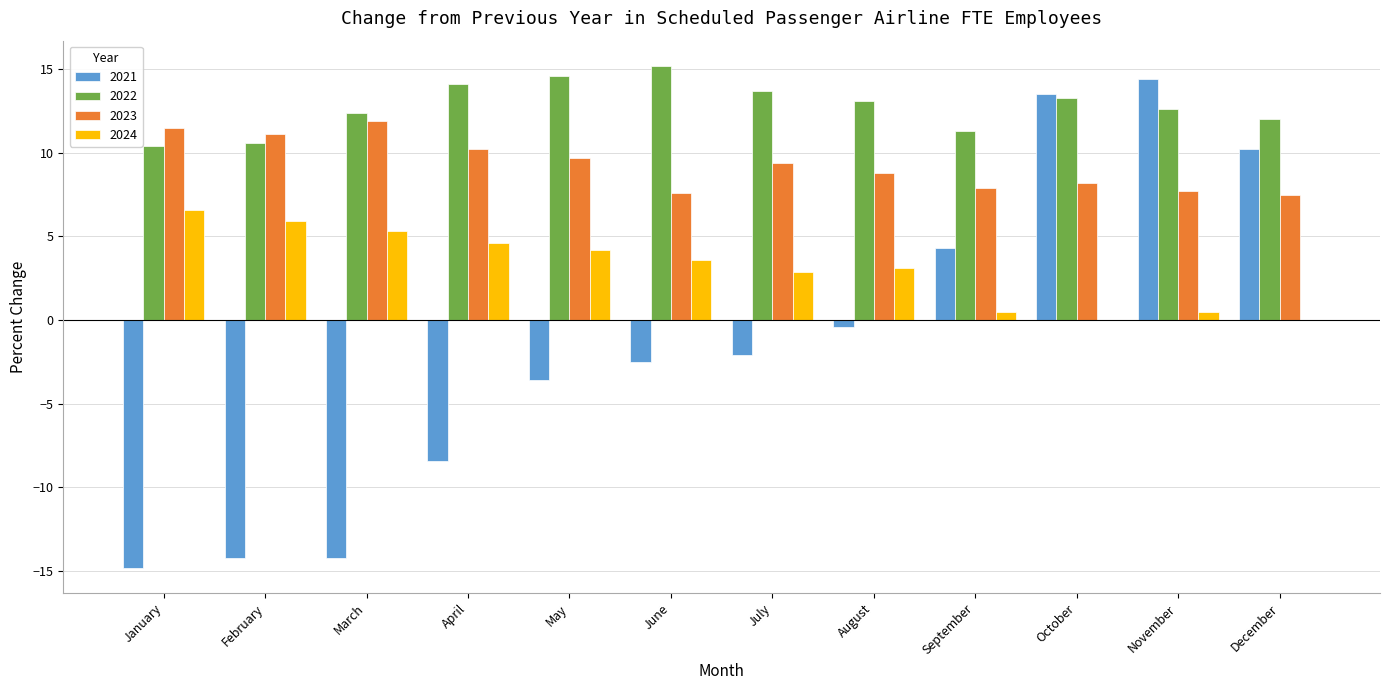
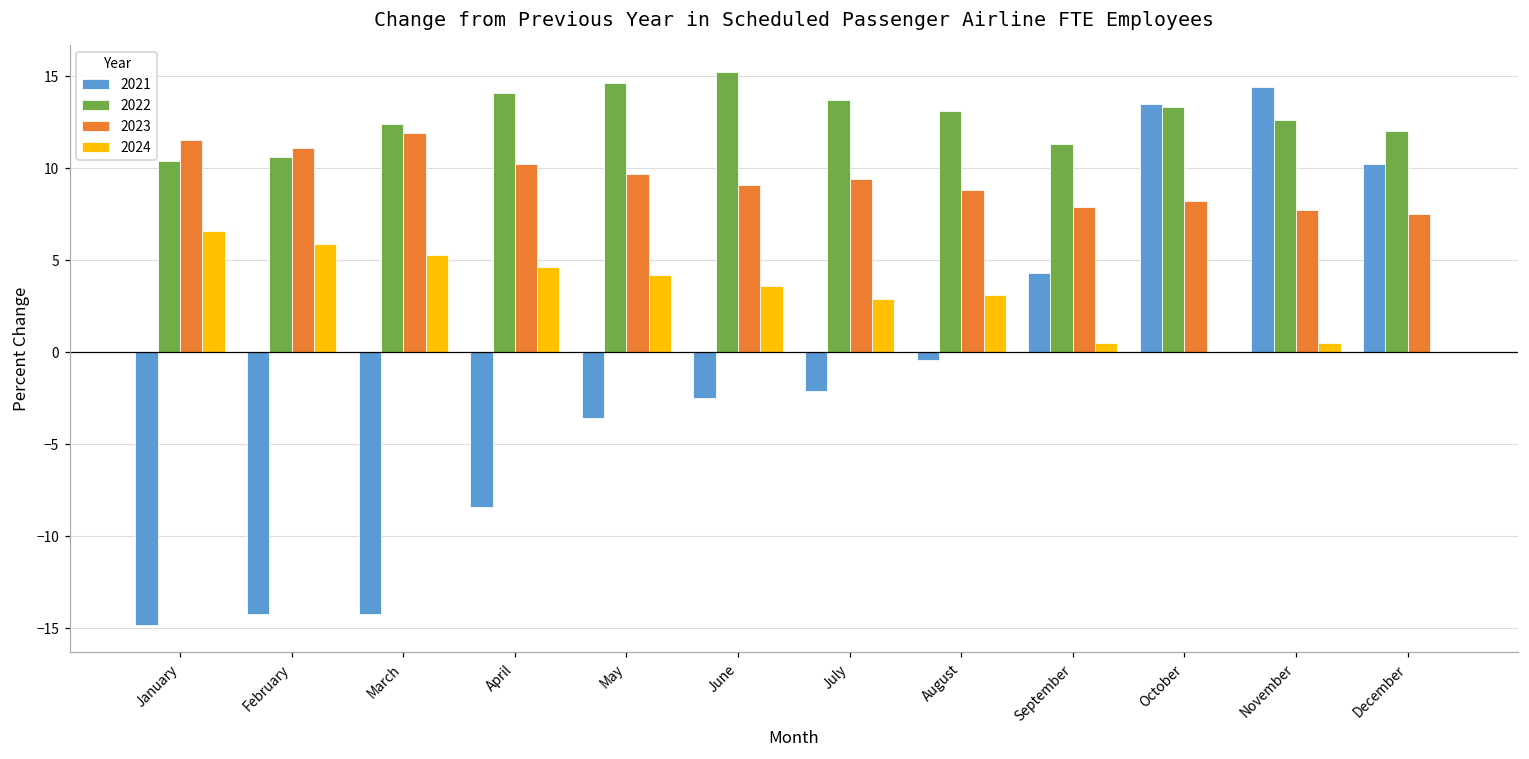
  {
    "2021": {
      "January": -14.8,
      "February": -14.2,
      "March": -14.2,
      "April": -8.4,
      "May": -3.6,
      "June": -2.5,
      "July": -2.1,
      "August": -0.4,
      "September": 4.3,
      "October": 13.5,
      "November": 14.4,
      "December": 10.2
    },
    "2022": {
      "January": 10.4,
      "February": 10.6,
      "March": 12.4,
      "April": 14.1,
      "May": 14.6,
      "June": 15.2,
      "July": 13.7,
      "August": 13.1,
      "September": 11.3,
      "October": 13.3,
      "November": 12.6,
      "December": 12.0
    },
    "2023": {
      "January": 11.5,
      "February": 11.1,
      "March": 11.9,
      "April": 10.2,
      "May": 9.7,
-     "June": 7.6,
+     "June": 9.1,
      "July": 9.4,
      "August": 8.8,
      "September": 7.9,
      "October": 8.2,
      "November": 7.7,
      "December": 7.5
    },
    "2024": {
      "January": 6.6,
      "February": 5.9,
      "March": 5.3,
      "April": 4.6,
      "May": 4.2,
      "June": 3.6,
      "July": 2.9,
      "August": 3.1,
      "September": 0.5,
      "October": 0.0,
      "November": 0.5,
      "December": 0.0
    }
  }
